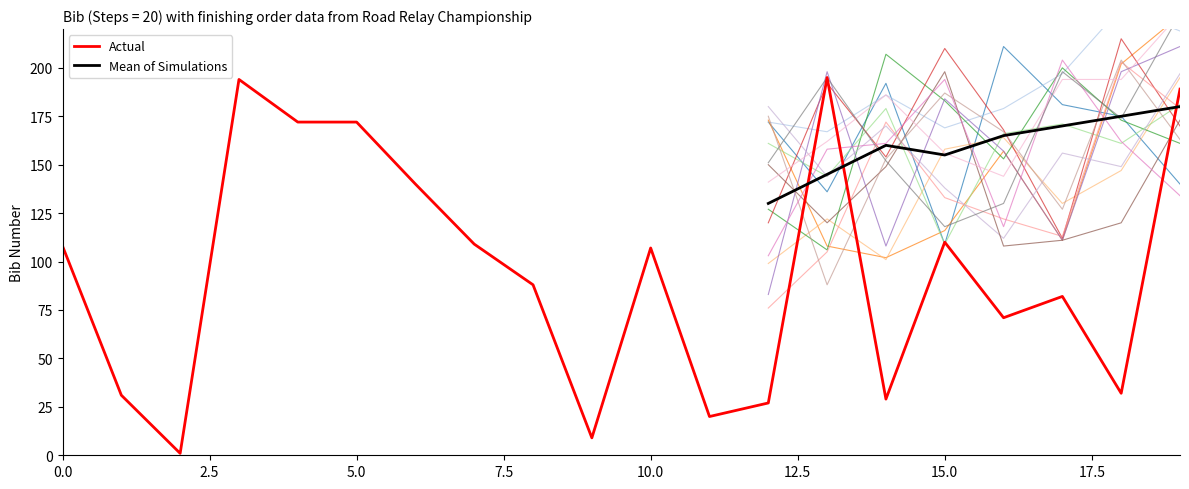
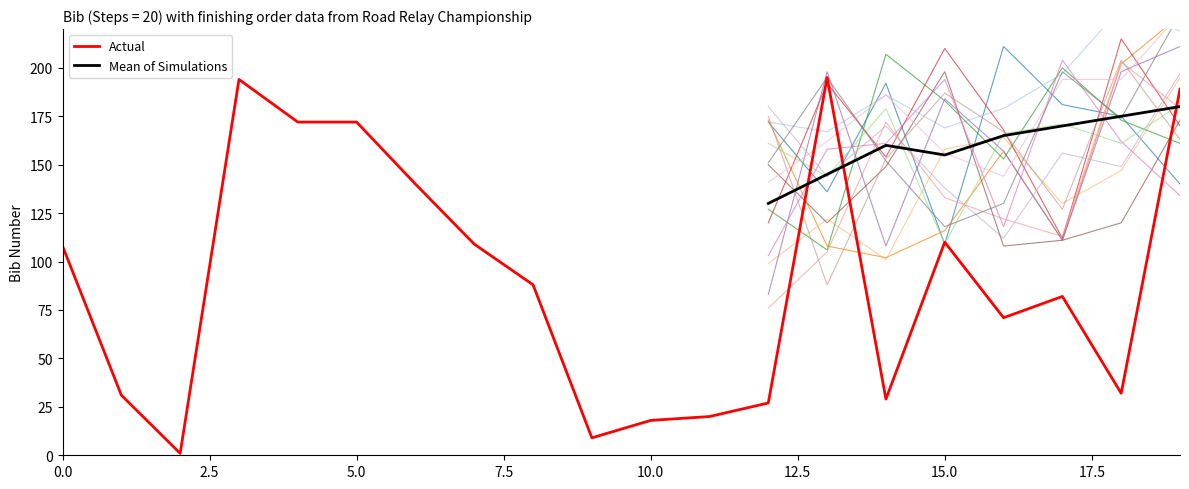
  {
    "Actual": {
      "0.0": 108,
      "5.0": 172,
-     "10.0": 107
+     "10.0": 18
    }
  }
